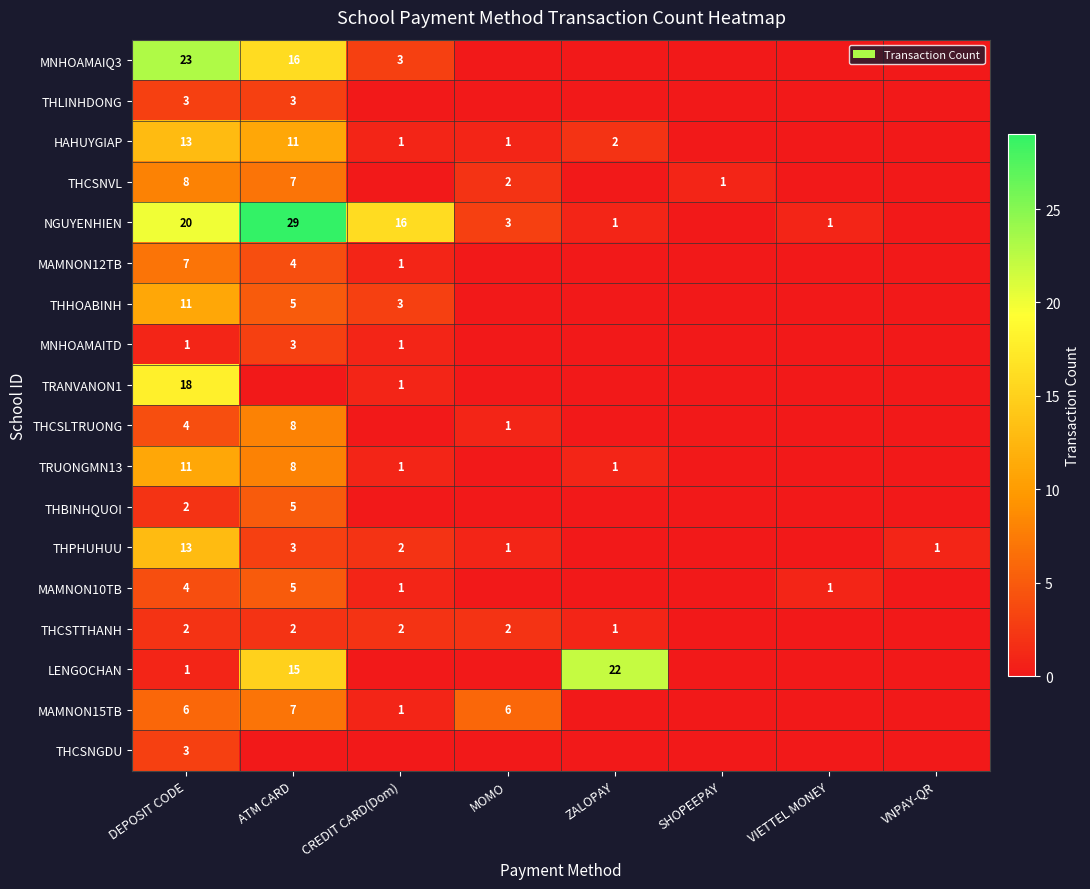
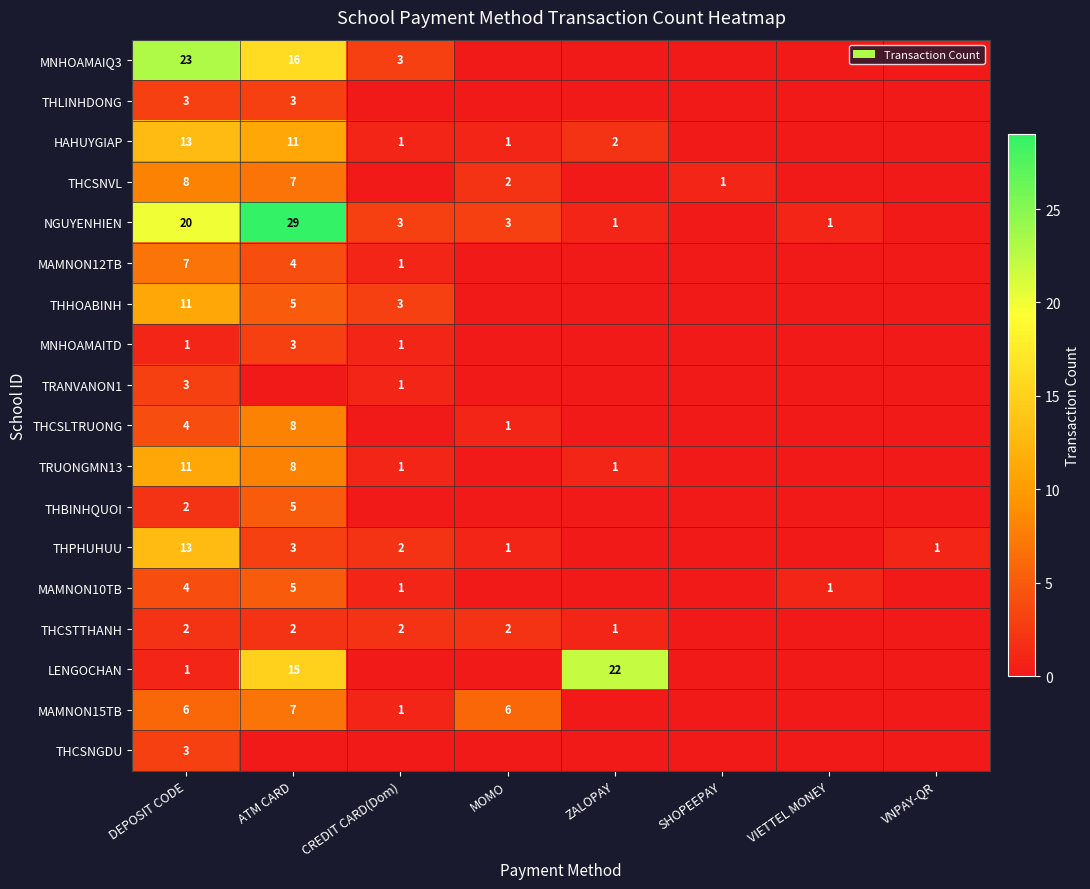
  {
    "MNHOAMAIQ3": {
      "DEPOSIT CODE": 23,
      "ATM CARD": 16,
      "CREDIT CARD(Dom)": 3
    },
    "THLINHDONG": {
      "DEPOSIT CODE": 3,
      "ATM CARD": 3
    },
    "HAHUYGIAP": {
      "DEPOSIT CODE": 13,
      "ATM CARD": 11,
      "CREDIT CARD(Dom)": 1,
      "MOMO": 1,
      "ZALOPAY": 2
    },
    "THCSNVL": {
      "DEPOSIT CODE": 8,
      "ATM CARD": 7,
      "MOMO": 2,
      "SHOPEEPAY": 1
    },
    "NGUYENHIEN": {
      "DEPOSIT CODE": 20,
      "ATM CARD": 29,
-     "CREDIT CARD(Dom)": 16,
+     "CREDIT CARD(Dom)": 3,
      "MOMO": 3,
      "ZALOPAY": 1,
      "VIETTEL MONEY": 1
    },
    "MAMNON12TB": {
      "DEPOSIT CODE": 7,
      "ATM CARD": 4,
      "CREDIT CARD(Dom)": 1
    },
    "THHOABINH": {
      "DEPOSIT CODE": 11,
      "ATM CARD": 5,
      "CREDIT CARD(Dom)": 3
    },
    "MNHOAMAITD": {
      "DEPOSIT CODE": 1,
      "ATM CARD": 3,
      "CREDIT CARD(Dom)": 1
    },
    "TRANVANON1": {
-     "DEPOSIT CODE": 18,
+     "DEPOSIT CODE": 3,
      "CREDIT CARD(Dom)": 1
    },
    "THCSLTRUONG": {
      "DEPOSIT CODE": 4,
      "ATM CARD": 8,
      "MOMO": 1
    },
    "TRUONGMN13": {
      "DEPOSIT CODE": 11,
      "ATM CARD": 8,
      "CREDIT CARD(Dom)": 1,
      "ZALOPAY": 1
    },
    "THBINHQUOI": {
      "DEPOSIT CODE": 2,
      "ATM CARD": 5
    },
    "THPHUHUU": {
      "DEPOSIT CODE": 13,
      "ATM CARD": 3,
      "CREDIT CARD(Dom)": 2,
      "MOMO": 1,
      "VNPAY-QR": 1
    },
    "MAMNON10TB": {
      "DEPOSIT CODE": 4,
      "ATM CARD": 5,
      "CREDIT CARD(Dom)": 1,
      "VIETTEL MONEY": 1
    },
    "THCSTTHANH": {
      "DEPOSIT CODE": 2,
      "ATM CARD": 2,
      "CREDIT CARD(Dom)": 2,
      "MOMO": 2,
      "ZALOPAY": 1
    },
    "LENGOCHAN": {
      "DEPOSIT CODE": 1,
      "ATM CARD": 15,
      "ZALOPAY": 22
    },
    "MAMNON15TB": {
      "DEPOSIT CODE": 6,
      "ATM CARD": 7,
      "CREDIT CARD(Dom)": 1,
      "MOMO": 6
    },
    "THCSNGDU": {
      "DEPOSIT CODE": 3
    }
  }
